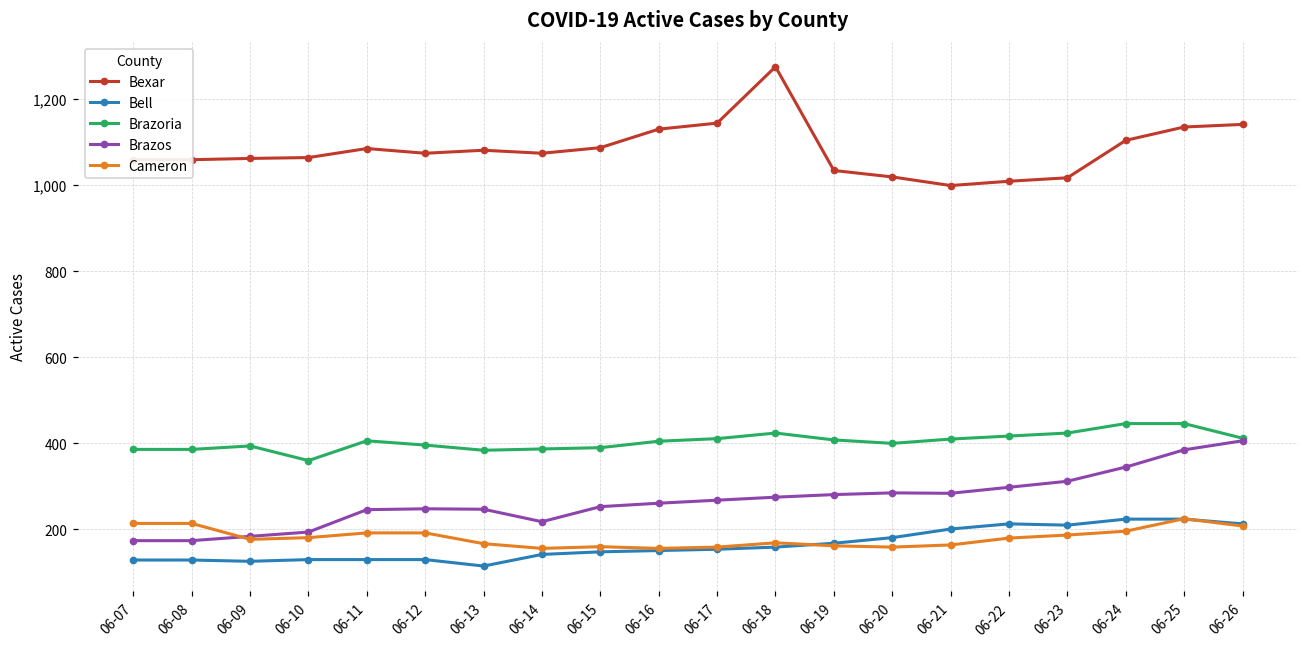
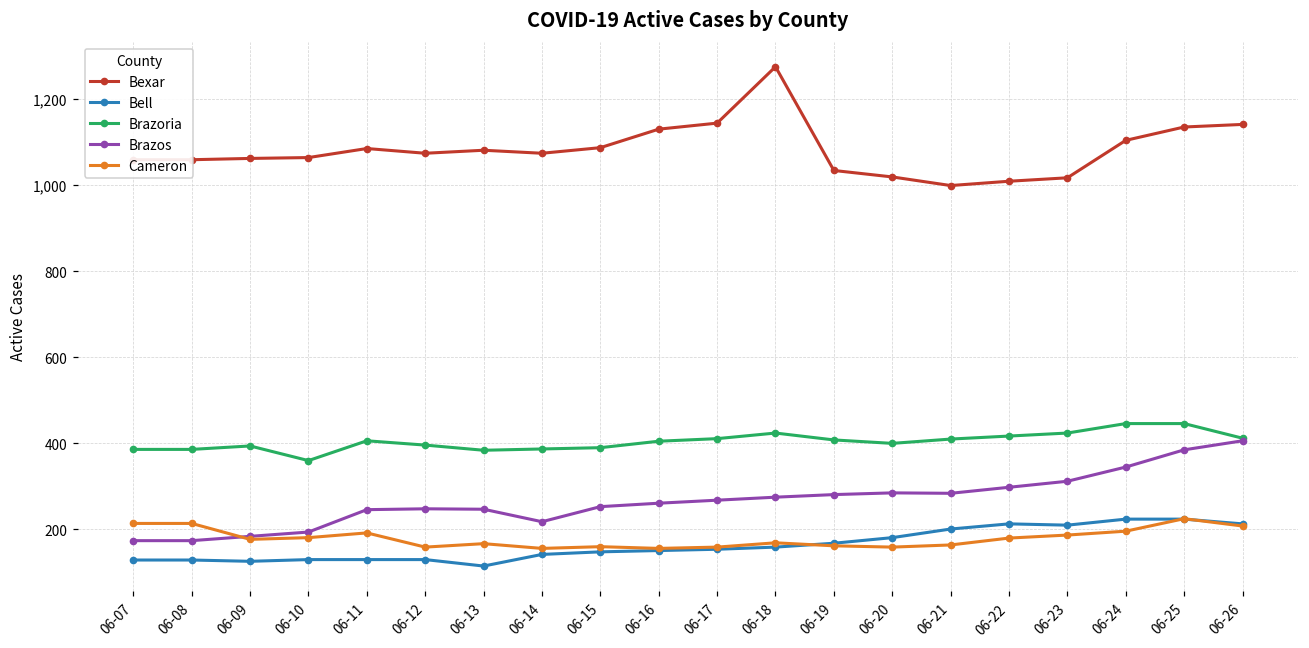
  {
    "Bexar": {
      "06-09": "1,060",
      "06-10": "1,060",
      "06-11": "1,090",
      "06-12": "1,070",
      "06-13": "1,080",
      "06-14": "1,070",
      "06-15": "1,090",
      "06-16": "1,130",
      "06-17": "1,140",
      "06-18": "1,280",
      "06-19": "1,030",
      "06-20": "1,020",
      "06-21": "1,000",
      "06-22": "1,010",
      "06-23": "1,020",
      "06-24": "1,100",
      "06-25": "1,140",
      "06-26": "1,140"
    },
    "Bell": {
      "06-07": "130",
      "06-08": "130",
      "06-09": "130",
      "06-10": "130",
      "06-11": "130",
      "06-12": "130",
      "06-13": "120",
      "06-14": "140",
      "06-15": "150",
      "06-18": "160",
      "06-20": "180",
      "06-21": "200",
      "06-22": "210",
      "06-23": "210",
      "06-24": "220"
    },
    "Brazoria": {
      "06-07": "390",
      "06-08": "390",
      "06-09": "390",
      "06-10": "360",
      "06-11": "410",
      "06-12": "400",
      "06-13": "380",
      "06-14": "390",
      "06-15": "390",
      "06-16": "410",
      "06-17": "410",
      "06-18": "420",
      "06-19": "410",
      "06-20": "400",
      "06-21": "410",
      "06-22": "420",
      "06-23": "420",
      "06-24": "450",
      "06-25": "450"
    },
    "Brazos": {
      "06-07": "170",
      "06-08": "170",
      "06-09": "180",
      "06-10": "190",
      "06-11": "250",
      "06-12": "250",
      "06-13": "250",
      "06-14": "220",
      "06-15": "250",
      "06-16": "260",
      "06-17": "270",
      "06-18": "280",
      "06-19": "280",
      "06-20": "290",
      "06-21": "280",
      "06-22": "300",
      "06-23": "310",
      "06-24": "350",
      "06-25": "390"
    },
    "Cameron": {
      "06-07": "210",
      "06-08": "210",
      "06-09": "180",
      "06-10": "180",
      "06-11": "190",
-     "06-12": "190",
+     "06-12": "160",
      "06-13": "170",
      "06-14": "160",
      "06-15": "160",
      "06-18": "170",
      "06-20": "160",
      "06-21": "160",
      "06-22": "180",
      "06-23": "190",
      "06-24": "200"
    }
  }
